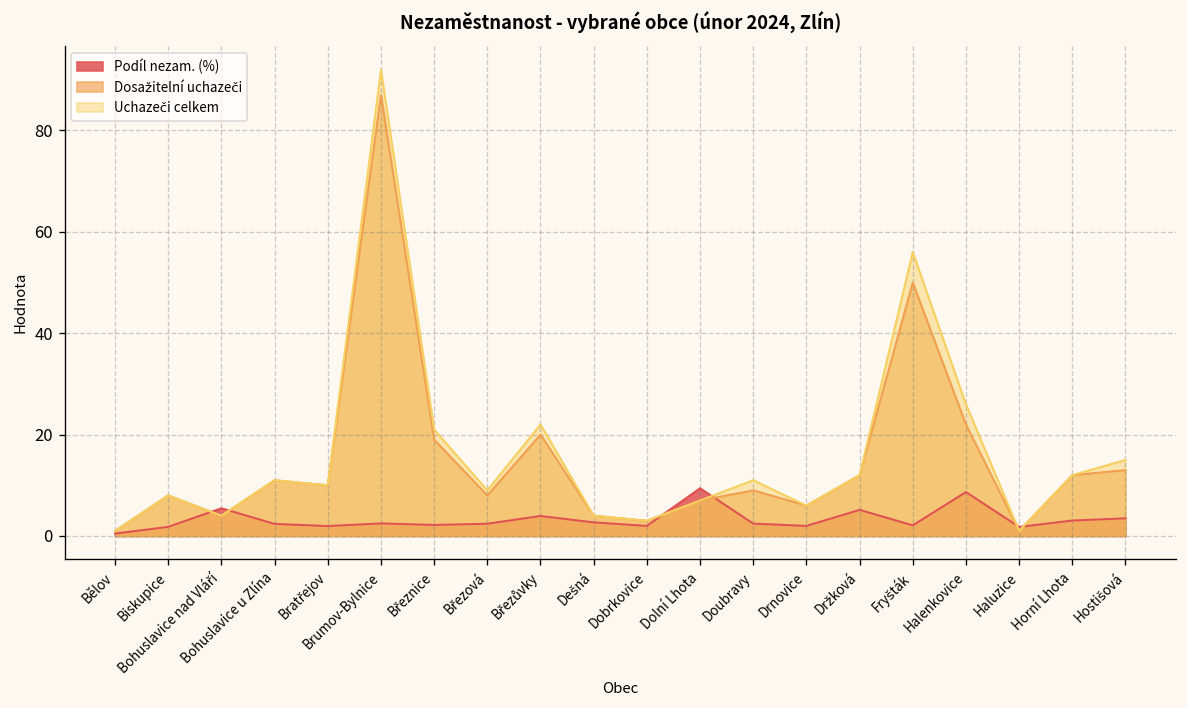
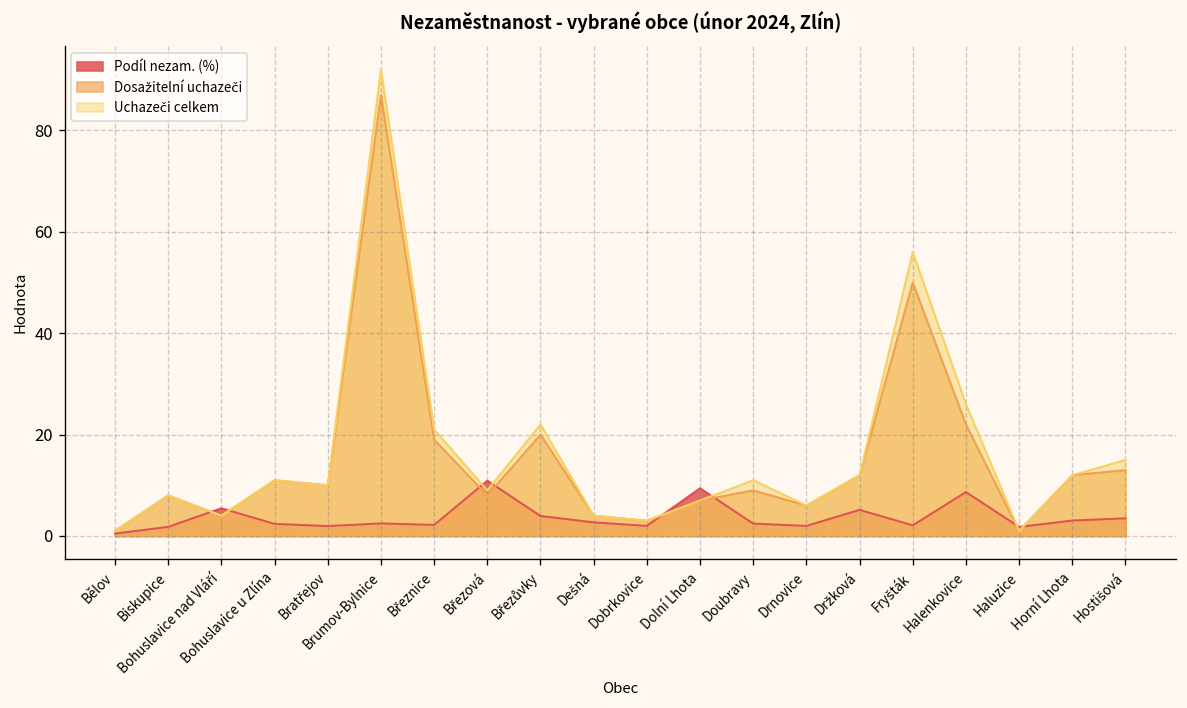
  {
    "Podíl nezam. (%)": {
      "Biskupice": 2,
      "Bohuslavice nad Vláří": 5,
      "Bohuslavice u Zlína": 2,
      "Bratřejov": 2,
      "Brumov-Bylnice": 2,
      "Březnice": 2,
-     "Březová": 2,
+     "Březová": 11,
      "Březůvky": 4,
      "Dešná": 3,
      "Dobrkovice": 2,
      "Dolní Lhota": 9,
      "Doubravy": 2,
      "Drnovice": 2,
      "Držková": 5,
      "Fryšták": 2,
      "Halenkovice": 9,
      "Haluzice": 2,
      "Horní Lhota": 3,
      "Hostišová": 3
    }
  }
